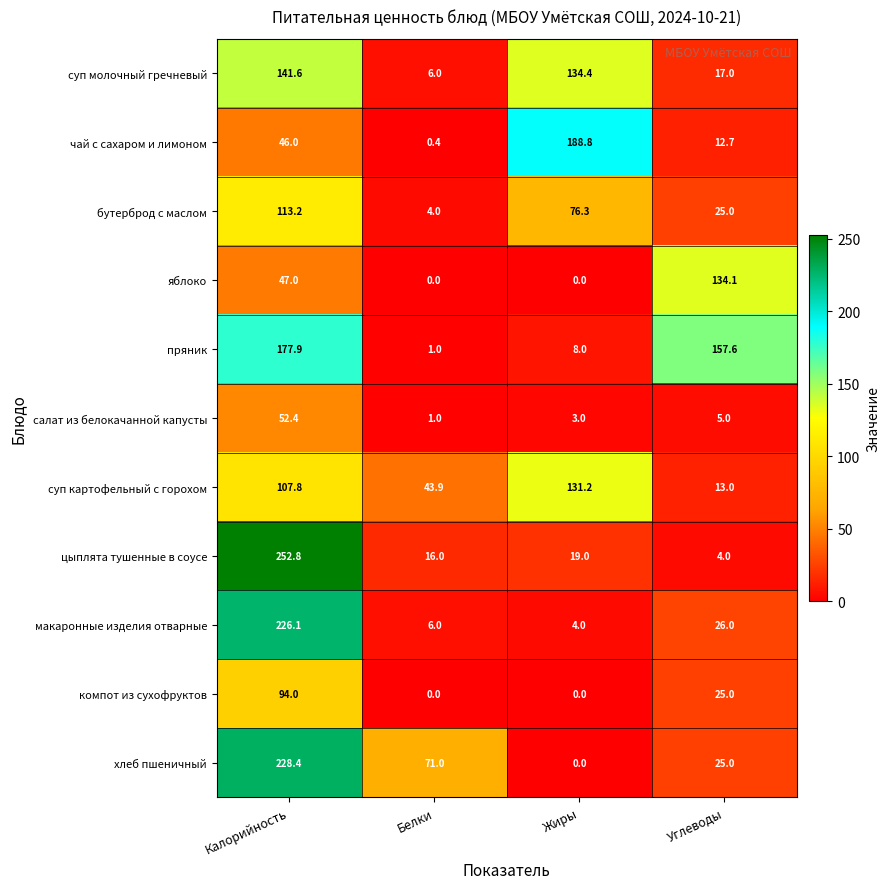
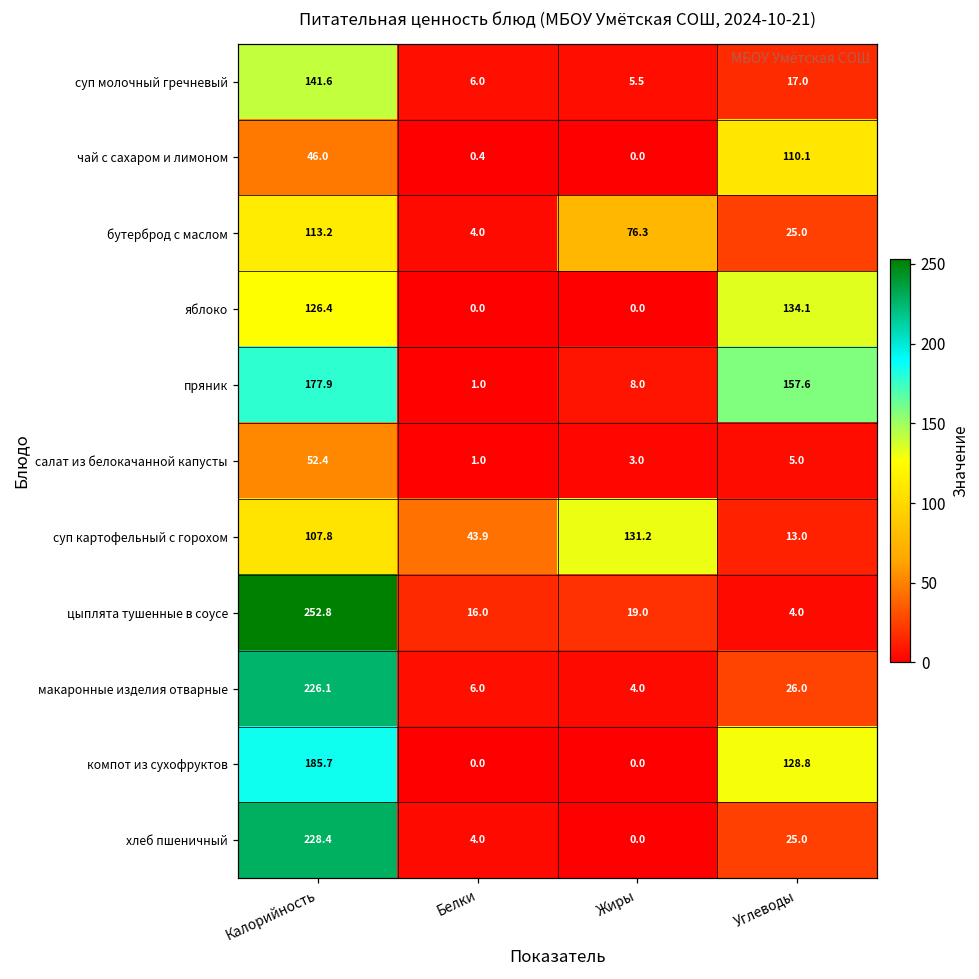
  {
    "суп молочный гречневый": {
      "Калорийность": 141.6,
      "Белки": 6.0,
-     "Жиры": 134.4
+     "Жиры": 5.5
    },
    "чай с сахаром и лимоном": {
      "Калорийность": 46.0,
      "Белки": 0.4,
-     "Жиры": 188.8,
-     "Углеводы": 12.7
+     "Жиры": 0.0,
+     "Углеводы": 110.1
    },
    "бутерброд с маслом": {
      "Калорийность": 113.2,
      "Белки": 4.0,
      "Жиры": 76.3,
      "Углеводы": 25.0
    },
    "яблоко": {
-     "Калорийность": 47.0,
+     "Калорийность": 126.4,
      "Белки": 0.0,
      "Жиры": 0.0,
      "Углеводы": 134.1
    },
    "пряник": {
      "Калорийность": 177.9,
      "Белки": 1.0,
      "Жиры": 8.0,
      "Углеводы": 157.6
    },
    "салат из белокачанной капусты": {
      "Калорийность": 52.4,
      "Белки": 1.0,
      "Жиры": 3.0,
      "Углеводы": 5.0
    },
    "суп картофельный с горохом": {
      "Калорийность": 107.8,
      "Белки": 43.9,
      "Жиры": 131.2,
      "Углеводы": 13.0
    },
    "цыплята тушенные в соусе": {
      "Калорийность": 252.8,
      "Белки": 16.0,
      "Жиры": 19.0,
      "Углеводы": 4.0
    },
    "макаронные изделия отварные": {
      "Калорийность": 226.1,
      "Белки": 6.0,
      "Жиры": 4.0,
      "Углеводы": 26.0
    },
    "компот из сухофруктов": {
-     "Калорийность": 94.0,
+     "Калорийность": 185.7,
      "Белки": 0.0,
      "Жиры": 0.0,
-     "Углеводы": 25.0
+     "Углеводы": 128.8
    },
    "хлеб пшеничный": {
      "Калорийность": 228.4,
-     "Белки": 71.0,
+     "Белки": 4.0,
      "Жиры": 0.0,
      "Углеводы": 25.0
    }
  }
